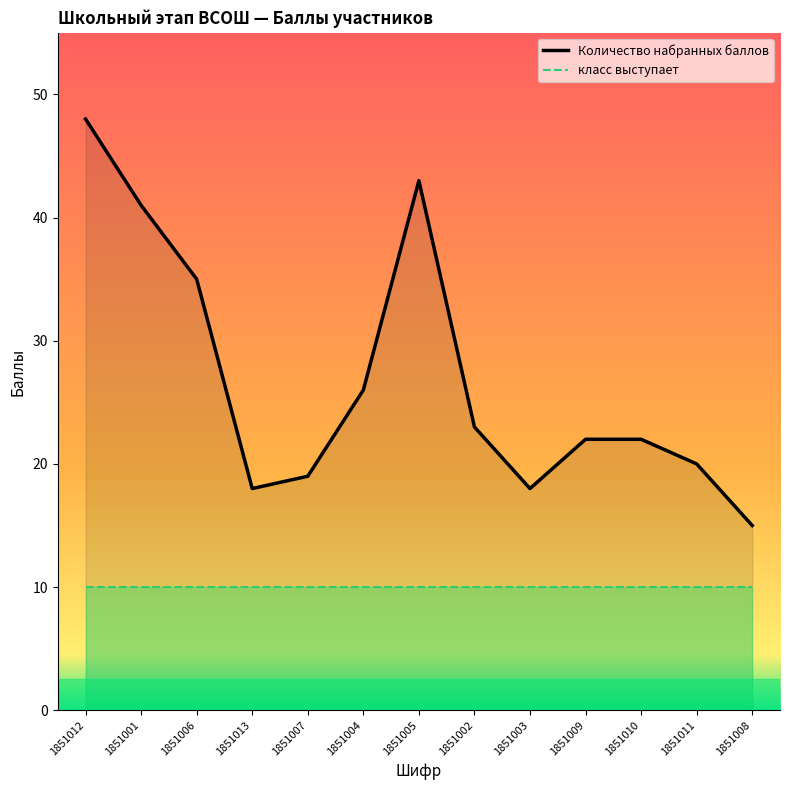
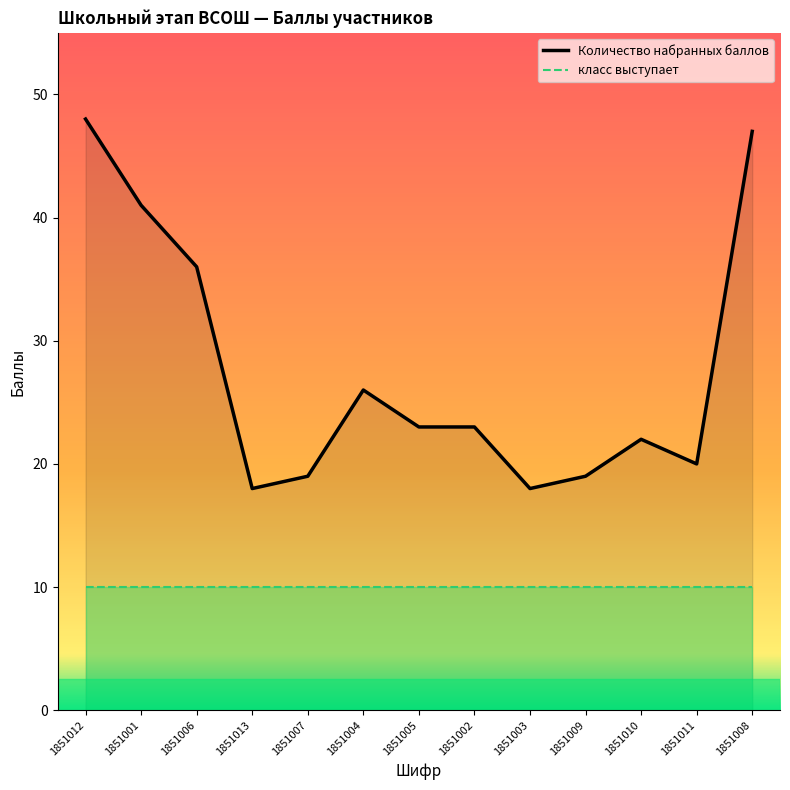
  {
    "Количество набранных баллов": {
      "1851012": 48,
      "1851001": 41,
-     "1851006": 35,
+     "1851006": 36,
      "1851013": 18,
      "1851007": 19,
      "1851004": 26,
-     "1851005": 43,
+     "1851005": 23,
      "1851002": 23,
      "1851003": 18,
-     "1851009": 22,
+     "1851009": 19,
      "1851010": 22,
      "1851011": 20,
-     "1851008": 15
+     "1851008": 47
    },
    "класс выступает": {
      "1851012": 10,
      "1851001": 10,
      "1851006": 10,
      "1851013": 10,
      "1851007": 10,
      "1851004": 10,
      "1851005": 10,
      "1851002": 10,
      "1851003": 10,
      "1851009": 10,
      "1851010": 10,
      "1851011": 10,
      "1851008": 10
    }
  }
